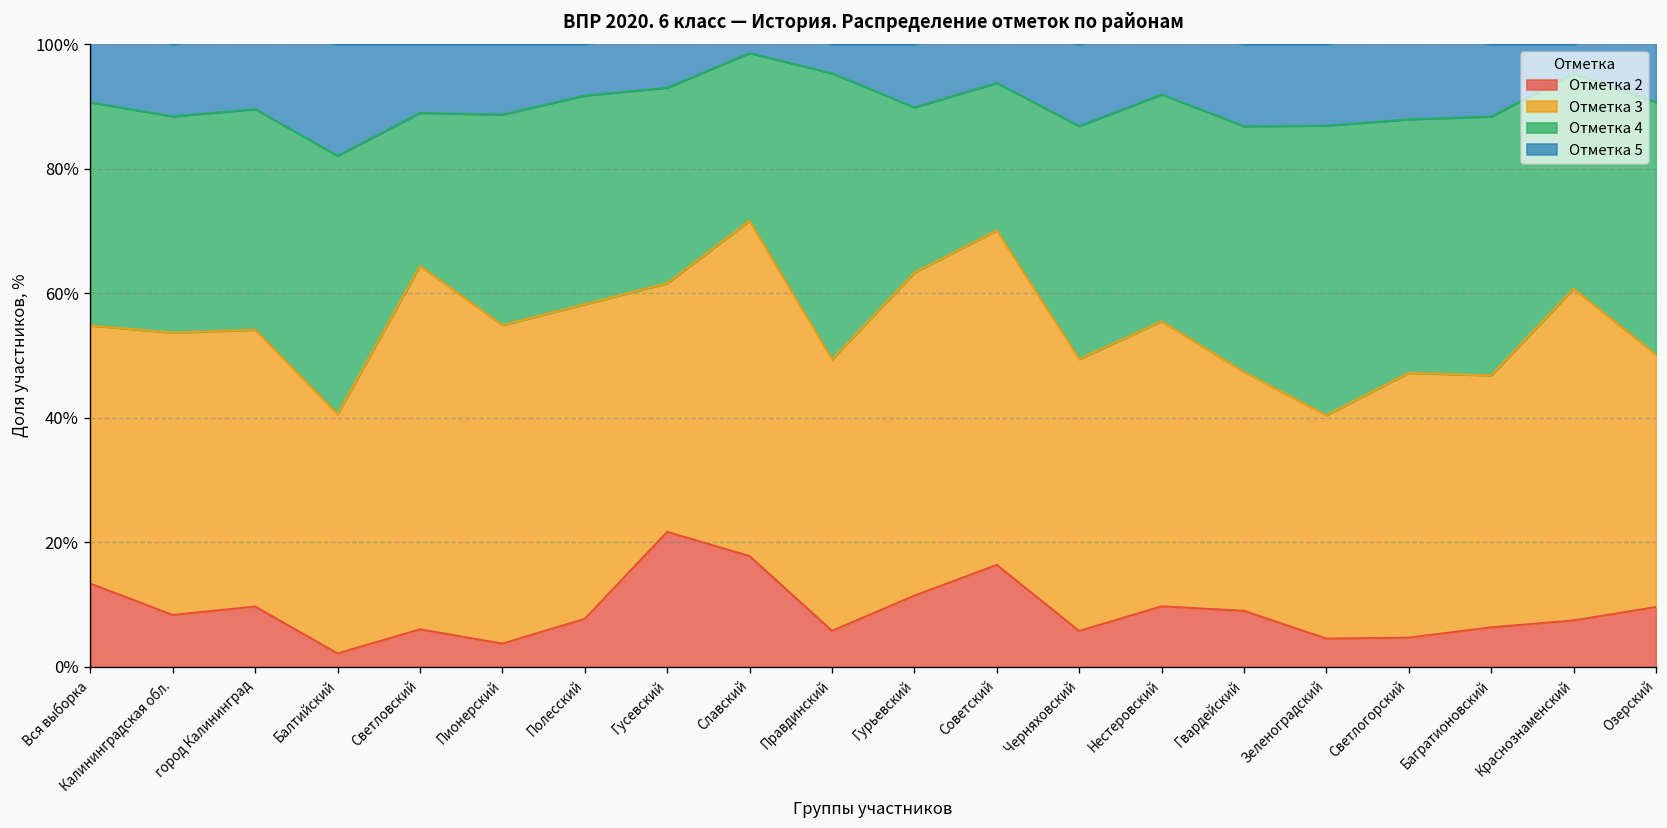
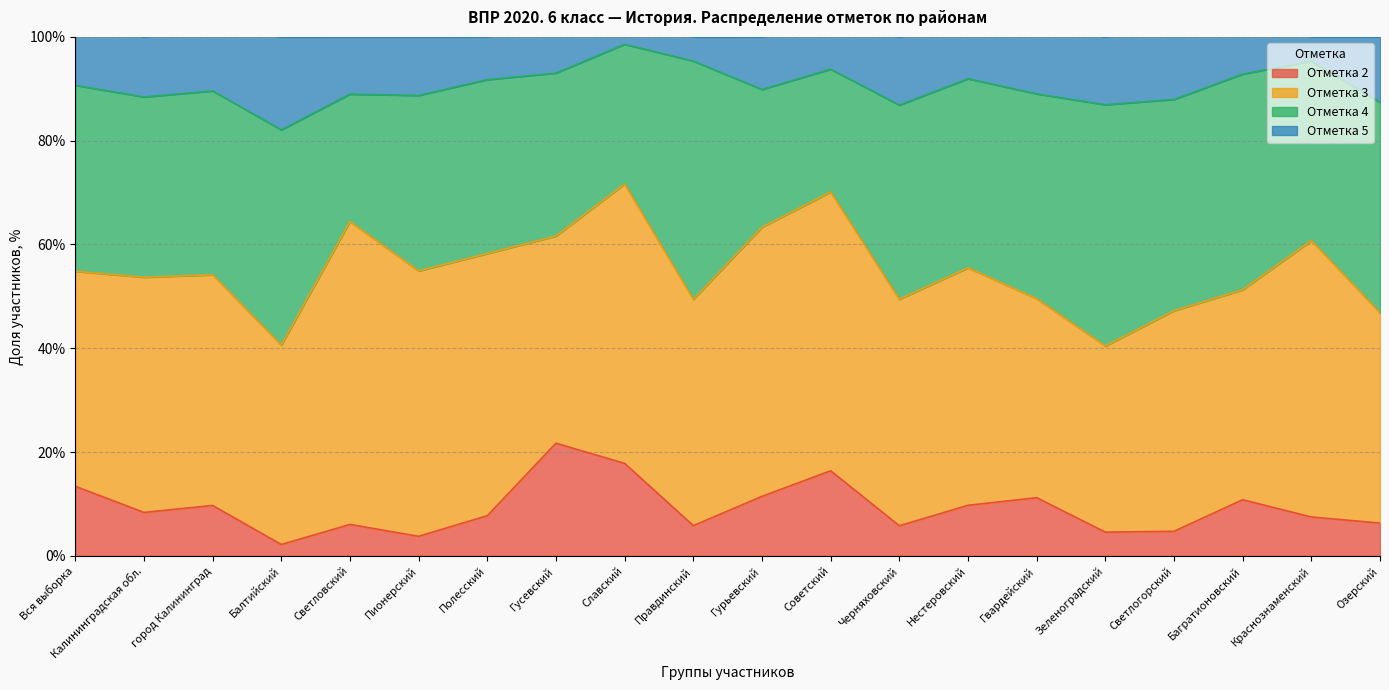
  {
    "Отметка 2": {
      "Вся выборка": "13%",
      "Калининградская обл.": "8%",
      "город Калининград": "10%",
      "Балтийский": "2%",
      "Светловский": "6%",
      "Пионерский": "4%",
      "Полесский": "8%",
      "Гусевский": "22%",
      "Славский": "18%",
      "Правдинский": "6%",
      "Гурьевский": "11%",
      "Советский": "16%",
      "Черняховский": "6%",
      "Нестеровский": "10%",
-     "Гвардейский": "9%",
+     "Гвардейский": "11%",
      "Зеленоградский": "5%",
      "Светлогорский": "5%",
-     "Багратионовский": "6%",
+     "Багратионовский": "11%",
      "Краснознаменский": "7%",
-     "Озерский": "10%"
+     "Озерский": "6%"
    },
    "Отметка 3": {
      "Вся выборка": "41%",
      "Калининградская обл.": "45%",
      "город Калининград": "44%",
      "Балтийский": "38%",
      "Светловский": "58%",
      "Пионерский": "51%",
      "Полесский": "51%",
      "Гусевский": "40%",
      "Славский": "54%",
      "Правдинский": "44%",
      "Гурьевский": "52%",
      "Советский": "54%",
      "Черняховский": "44%",
      "Нестеровский": "46%",
      "Гвардейский": "38%",
      "Зеленоградский": "36%",
      "Светлогорский": "43%",
      "Багратионовский": "40%",
      "Краснознаменский": "53%",
      "Озерский": "41%"
    },
    "Отметка 4": {
      "Вся выборка": "36%",
      "Калининградская обл.": "35%",
      "город Калининград": "35%",
      "Балтийский": "41%",
      "Светловский": "25%",
      "Пионерский": "34%",
      "Полесский": "34%",
      "Гусевский": "31%",
      "Славский": "27%",
      "Правдинский": "46%",
      "Гурьевский": "27%",
      "Советский": "24%",
      "Черняховский": "37%",
      "Нестеровский": "36%",
      "Гвардейский": "39%",
      "Зеленоградский": "47%",
      "Светлогорский": "41%",
      "Багратионовский": "42%",
      "Озерский": "41%"
    },
    "Отметка 5": {
      "Калининградская обл.": "12%",
      "Балтийский": "18%",
      "Светловский": "11%",
      "Пионерский": "11%",
      "Полесский": "8%",
      "Правдинский": "5%",
      "Гурьевский": "10%",
      "Черняховский": "13%",
      "Зеленоградский": "13%",
      "Краснознаменский": "5%"
    }
  }
